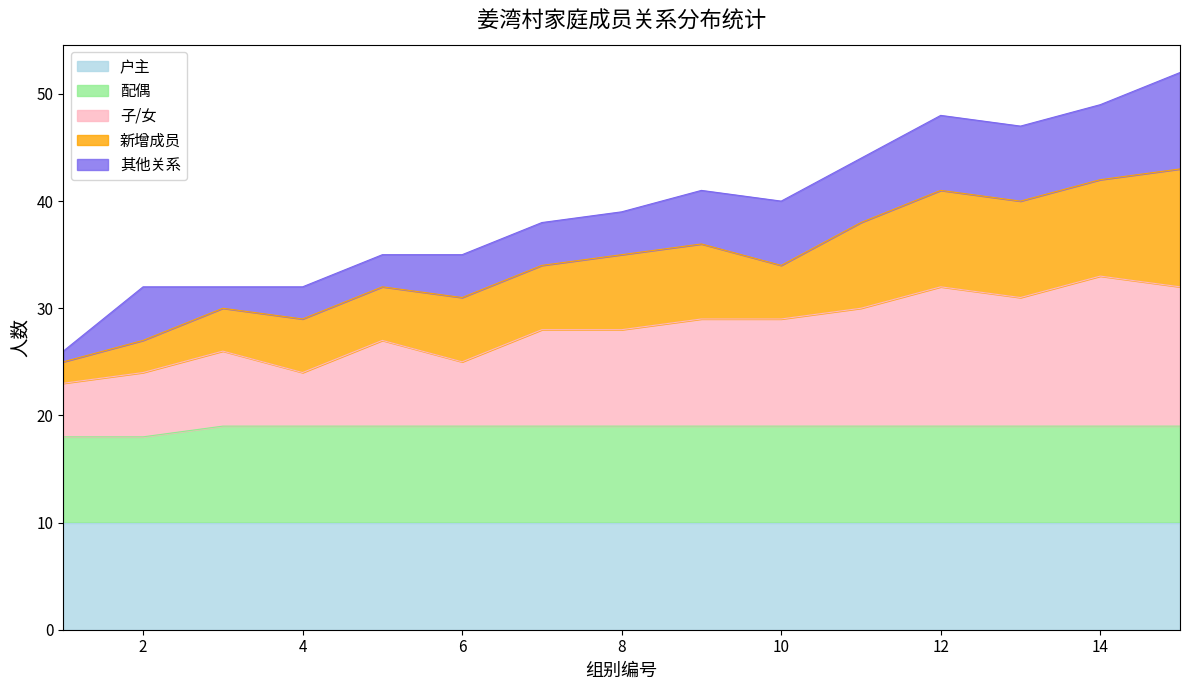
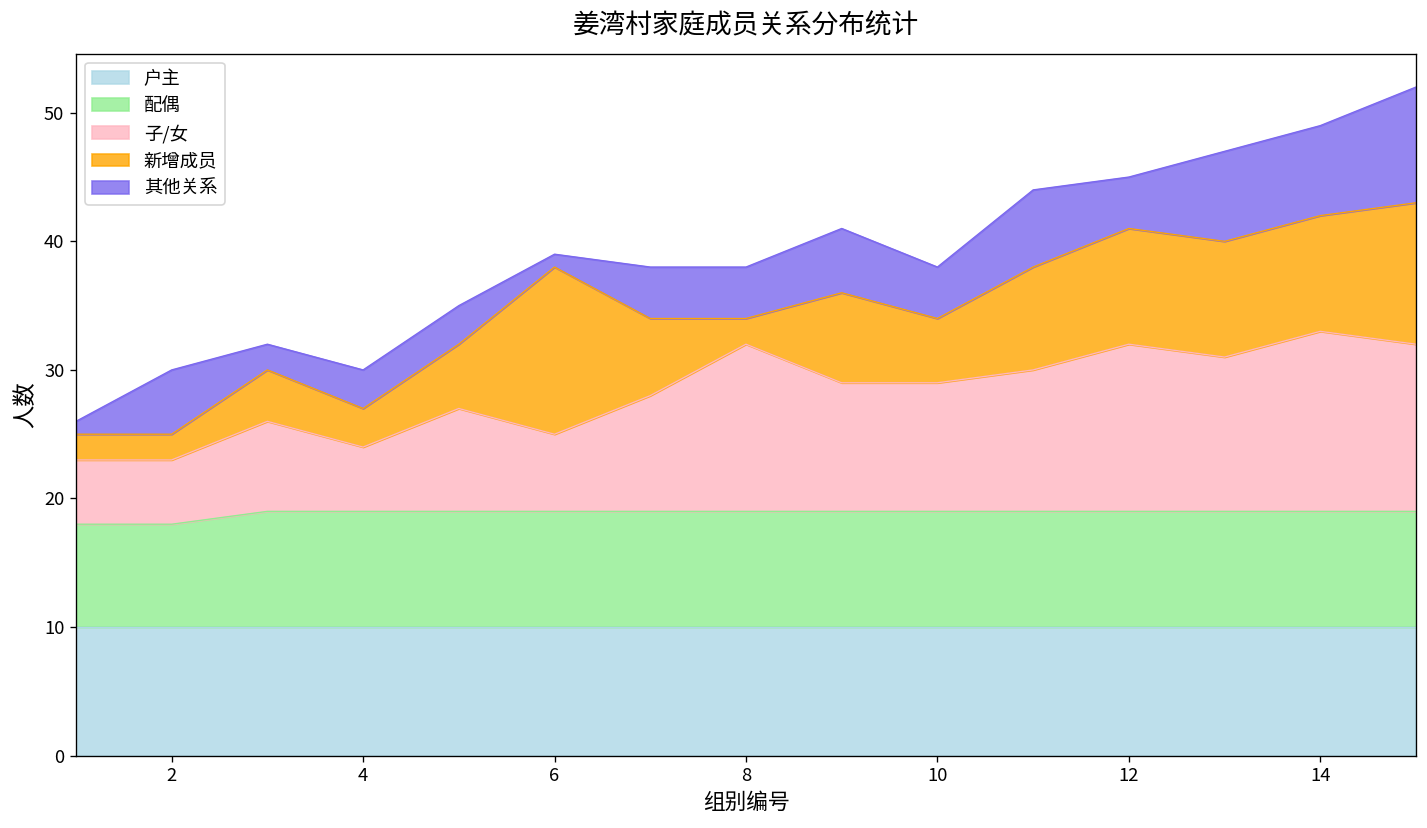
  {
    "户主": {
      "2": 10,
      "4": 10,
      "6": 10,
      "8": 10,
      "10": 10,
      "12": 10,
      "14": 10
    },
    "配偶": {
      "2": 8,
      "4": 9,
      "6": 9,
      "8": 9,
      "10": 9,
      "12": 9,
      "14": 9
    },
    "子/女": {
-     "2": 6,
+     "2": 5,
      "4": 5,
      "6": 6,
-     "8": 9,
+     "8": 13,
      "10": 10,
      "12": 13,
      "14": 14
    },
    "新增成员": {
-     "2": 3,
-     "4": 5,
-     "6": 6,
-     "8": 7,
+     "2": 2,
+     "4": 3,
+     "6": 13,
+     "8": 2,
      "10": 5,
      "12": 9,
      "14": 9
    },
    "其他关系": {
      "2": 5,
      "4": 3,
-     "6": 4,
+     "6": 1,
      "8": 4,
-     "10": 6,
-     "12": 7,
+     "10": 4,
+     "12": 4,
      "14": 7
    }
  }
